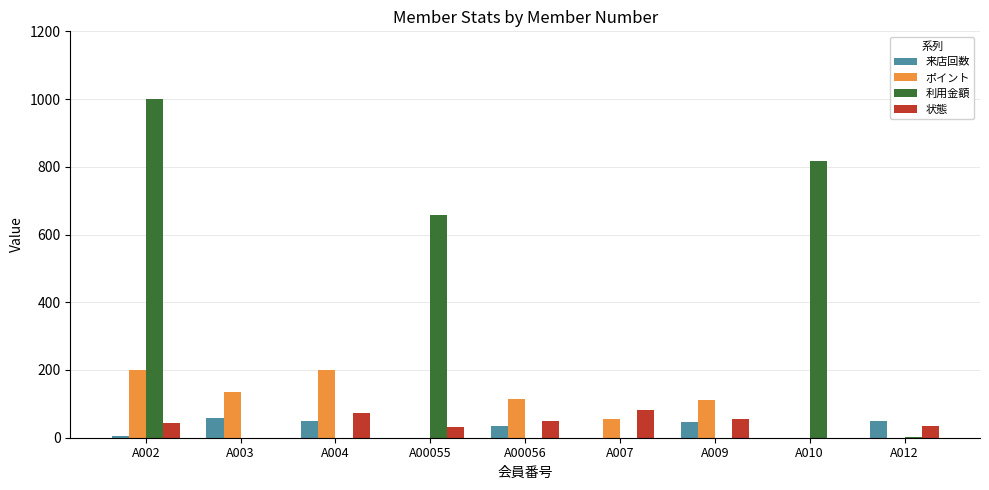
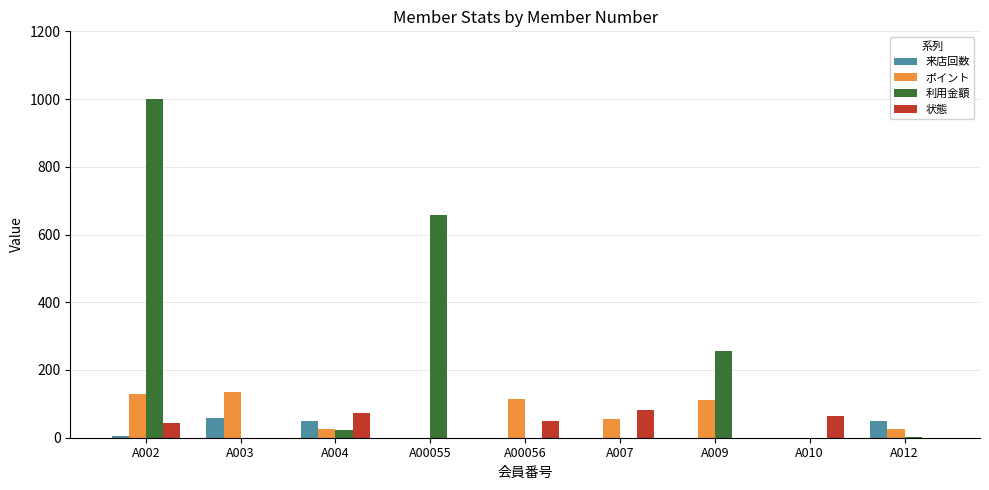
  {
    "来店回数": {
      "A003": 60,
      "A004": 50,
      "A00055": 0,
-     "A00056": 40,
+     "A00056": 0,
      "A007": 0,
-     "A009": 50,
+     "A009": 0,
      "A010": 0,
      "A012": 50
    },
    "ポイント": {
-     "A002": 200,
+     "A002": 130,
      "A003": 140,
-     "A004": 200,
+     "A004": 30,
      "A00055": 0,
      "A00056": 110,
      "A007": 60,
      "A009": 110,
      "A010": 0,
-     "A012": 0
+     "A012": 30
    },
    "利用金額": {
      "A002": 1000,
      "A003": 0,
-     "A004": 0,
+     "A004": 20,
      "A00055": 660,
      "A00056": 0,
      "A007": 0,
-     "A009": 0,
-     "A010": 820
+     "A009": 260,
+     "A010": 0
    },
    "状態": {
      "A002": 40,
      "A003": 0,
      "A004": 70,
-     "A00055": 30,
+     "A00055": 0,
      "A00056": 50,
      "A007": 80,
-     "A009": 60,
-     "A010": 0,
-     "A012": 40
+     "A009": 0,
+     "A010": 60,
+     "A012": 0
    }
  }
